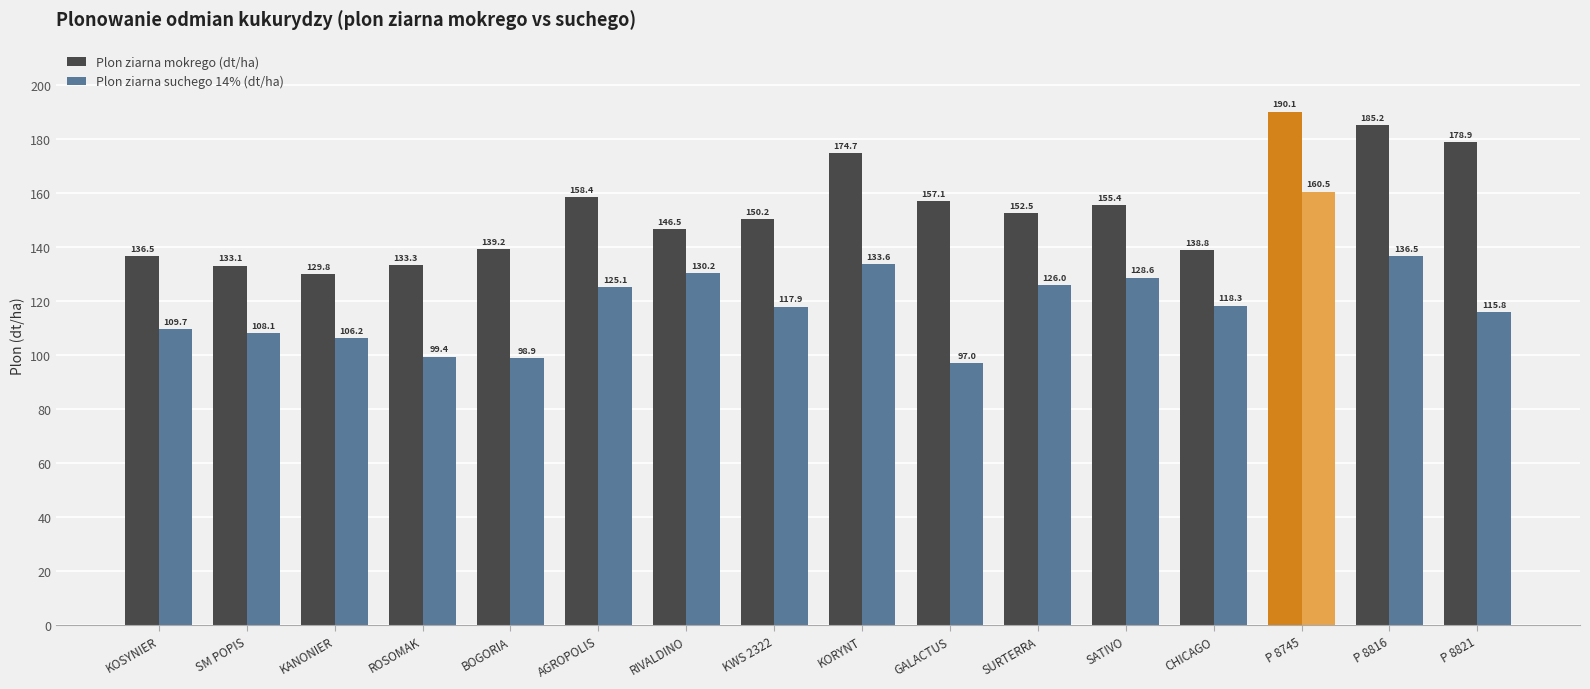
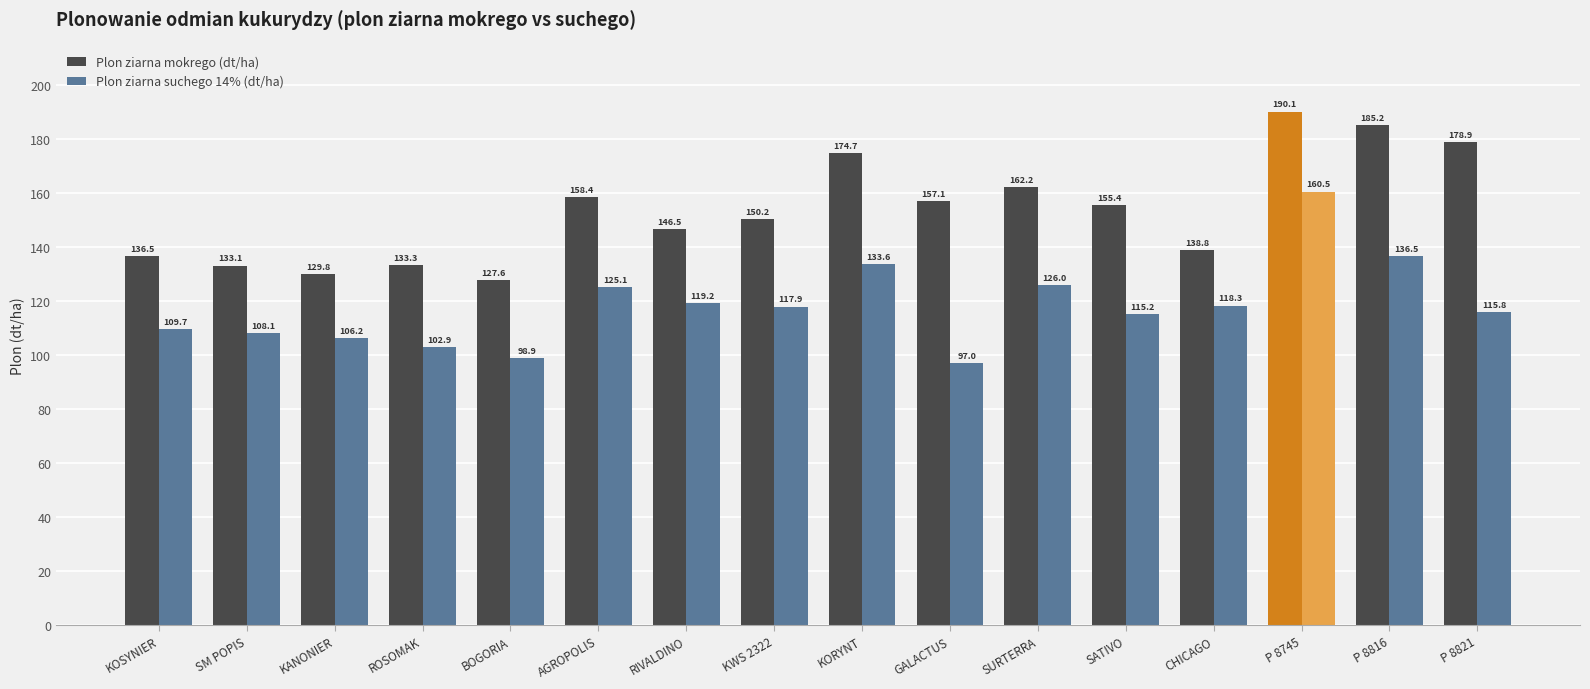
  {
    "Plon ziarna mokrego (dt/ha)": {
      "KOSYNIER": 136.5,
      "SM POPIS": 133.1,
      "KANONIER": 129.8,
      "ROSOMAK": 133.3,
-     "BOGORIA": 139.2,
+     "BOGORIA": 127.6,
      "AGROPOLIS": 158.4,
      "RIVALDINO": 146.5,
      "KWS 2322": 150.2,
      "KORYNT": 174.7,
      "GALACTUS": 157.1,
-     "SURTERRA": 152.5,
+     "SURTERRA": 162.2,
      "SATIVO": 155.4,
      "CHICAGO": 138.8,
      "P 8745": 190.1,
      "P 8816": 185.2,
      "P 8821": 178.9
    },
    "Plon ziarna suchego 14% (dt/ha)": {
      "KOSYNIER": 109.7,
      "SM POPIS": 108.1,
      "KANONIER": 106.2,
-     "ROSOMAK": 99.4,
+     "ROSOMAK": 102.9,
      "BOGORIA": 98.9,
      "AGROPOLIS": 125.1,
-     "RIVALDINO": 130.2,
+     "RIVALDINO": 119.2,
      "KWS 2322": 117.9,
      "KORYNT": 133.6,
      "GALACTUS": 97.0,
      "SURTERRA": 126.0,
-     "SATIVO": 128.6,
+     "SATIVO": 115.2,
      "CHICAGO": 118.3,
      "P 8745": 160.5,
      "P 8816": 136.5,
      "P 8821": 115.8
    }
  }
